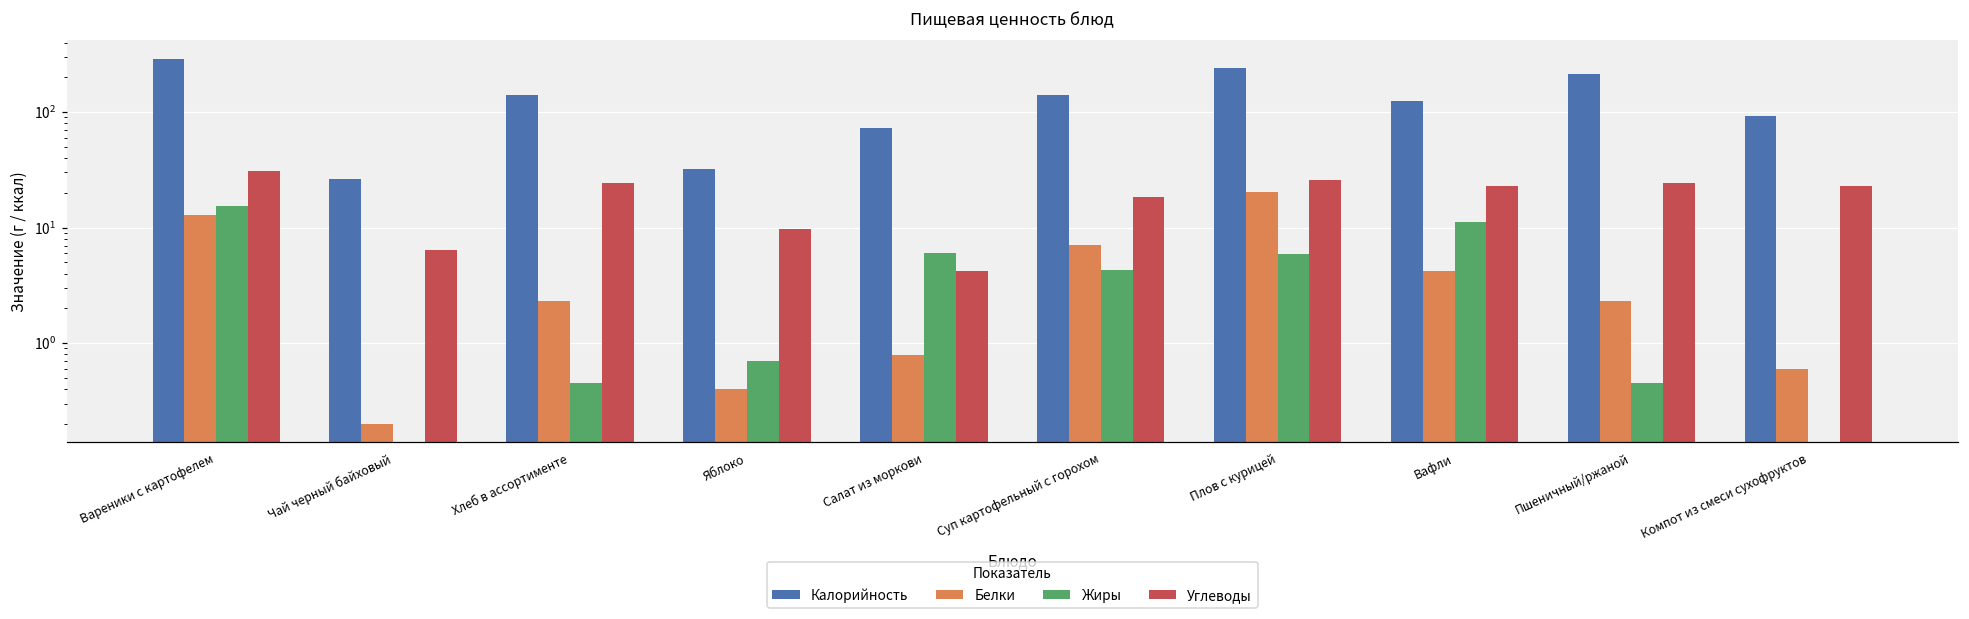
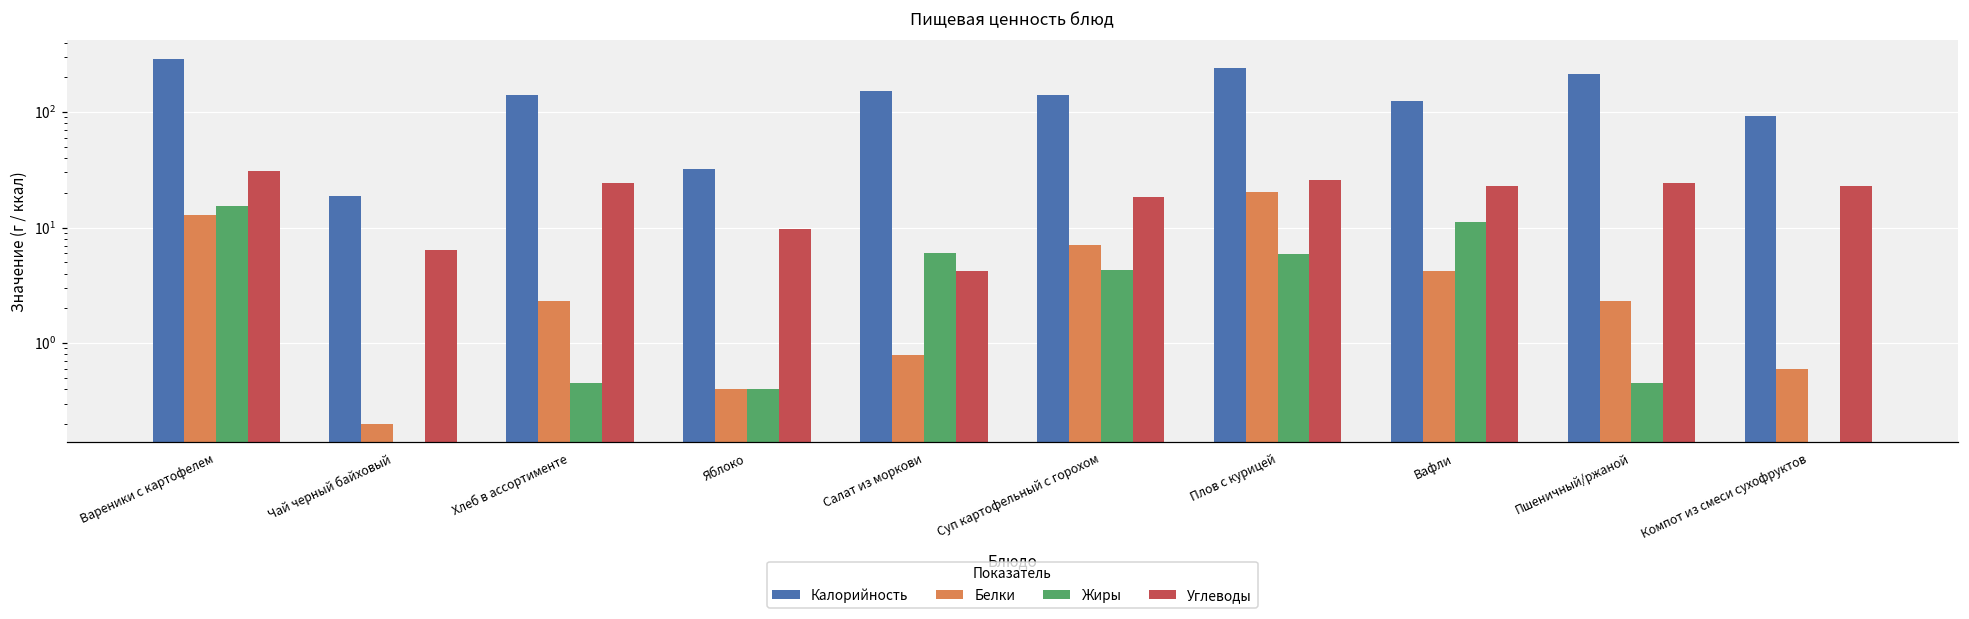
  {
    "Калорийность": {
      "Вареники с картофелем": 290,
-     "Чай черный байховый": 26,
+     "Чай черный байховый": 19,
      "Хлеб в ассортименте": 140,
      "Яблоко": 32,
-     "Салат из моркови": 70,
+     "Салат из моркови": 150,
      "Суп картофельный с горохом": 140,
      "Плов с курицей": 240,
      "Вафли": 130,
      "Пшеничный/ржаной": 210,
      "Компот из смеси сухофруктов": 90
    },
    "Жиры": {
      "Вареники с картофелем": 16,
      "Хлеб в ассортименте": 0.45,
-     "Яблоко": 0.7,
+     "Яблоко": 0.4,
      "Салат из моркови": 6,
      "Суп картофельный с горохом": 4.3,
      "Плов с курицей": 6,
      "Вафли": 11,
      "Пшеничный/ржаной": 0.45
    }
  }
